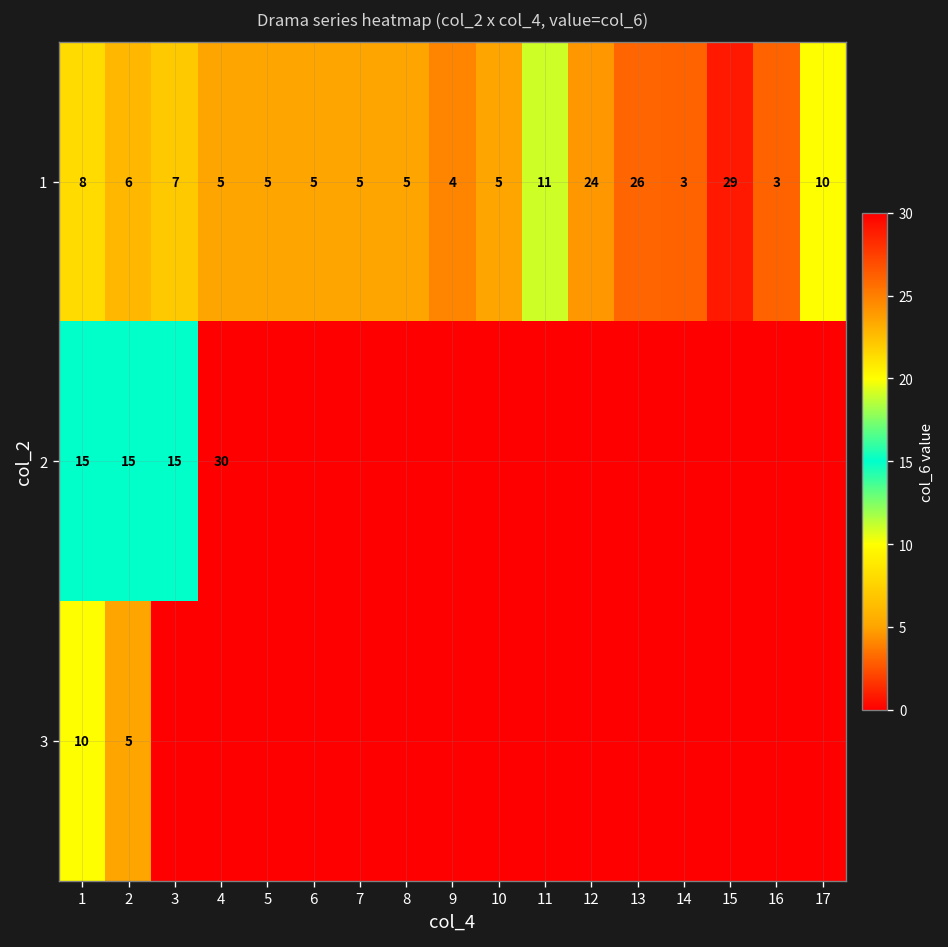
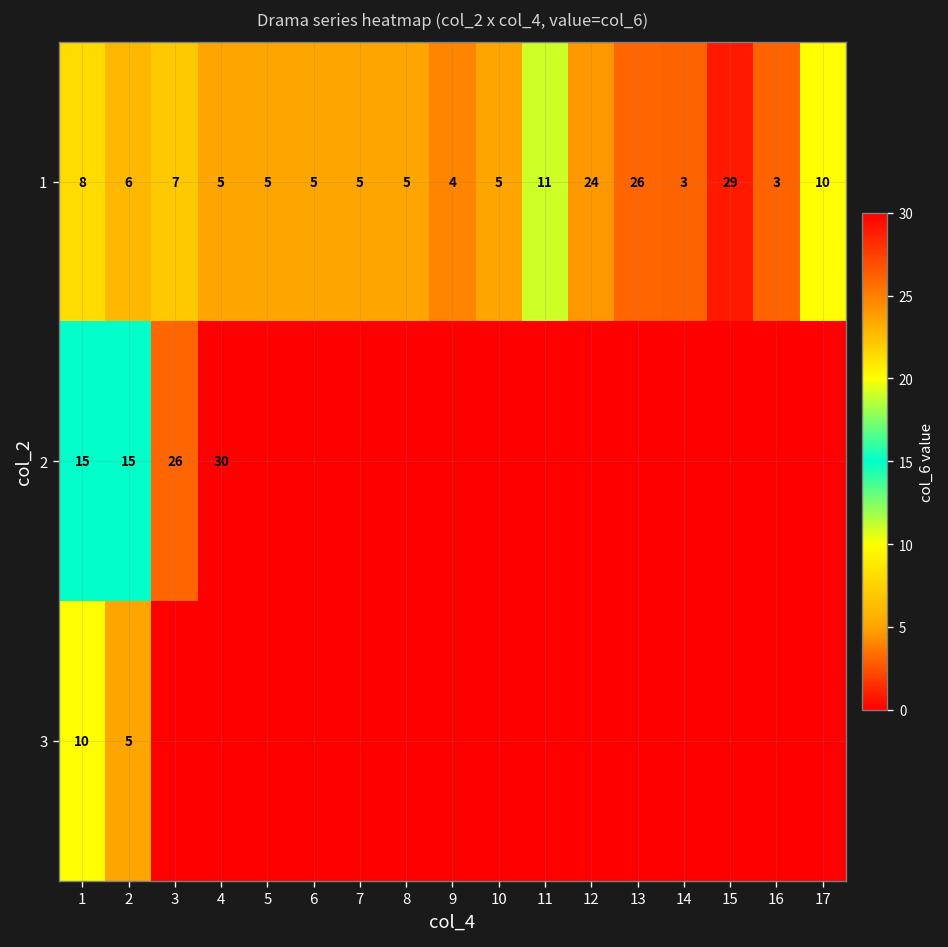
  {
    "1": {
      "1": 8,
      "2": 6,
      "3": 7,
      "4": 5,
      "5": 5,
      "6": 5,
      "7": 5,
      "8": 5,
      "9": 4,
      "10": 5,
      "11": 11,
      "12": 24,
      "13": 26,
      "14": 3,
      "15": 29,
      "16": 3,
      "17": 10
    },
    "2": {
      "1": 15,
      "2": 15,
-     "3": 15,
+     "3": 26,
      "4": 30
    },
    "3": {
      "1": 10,
      "2": 5
    }
  }
